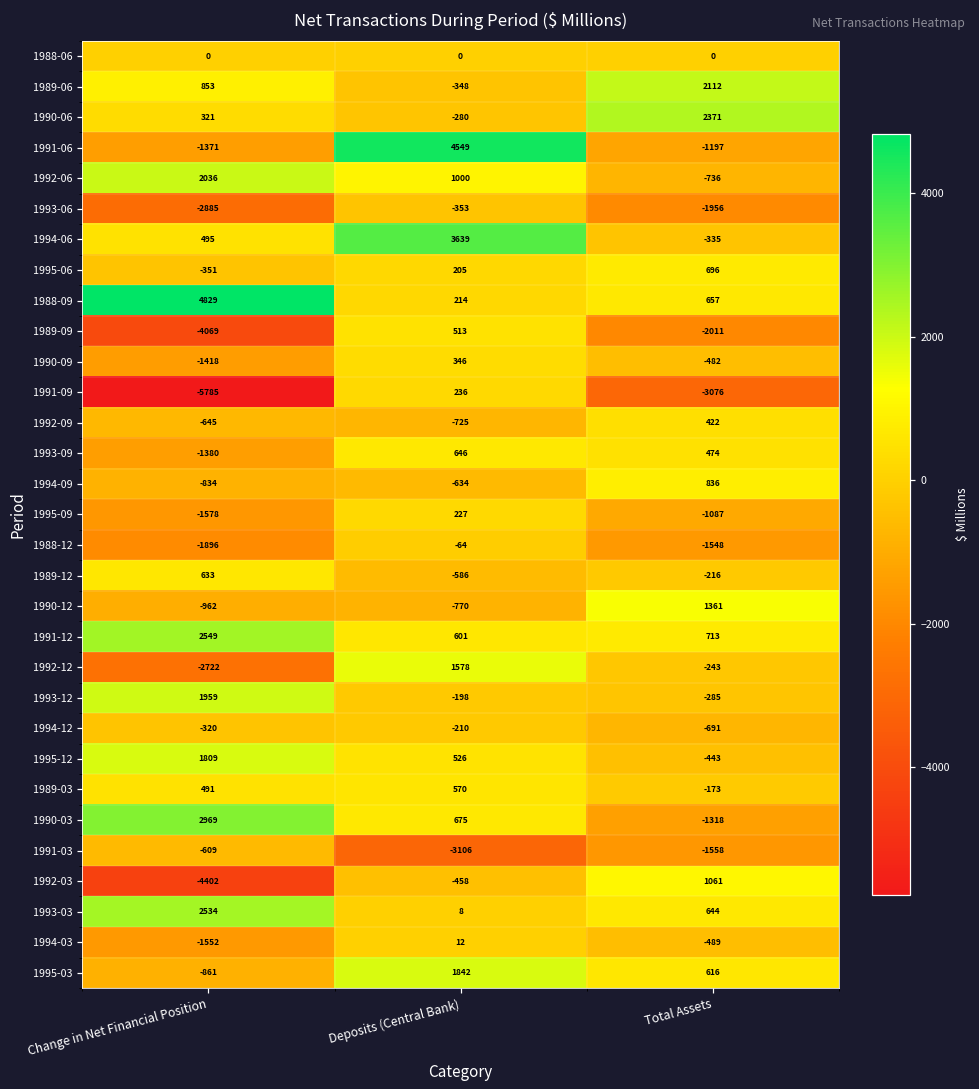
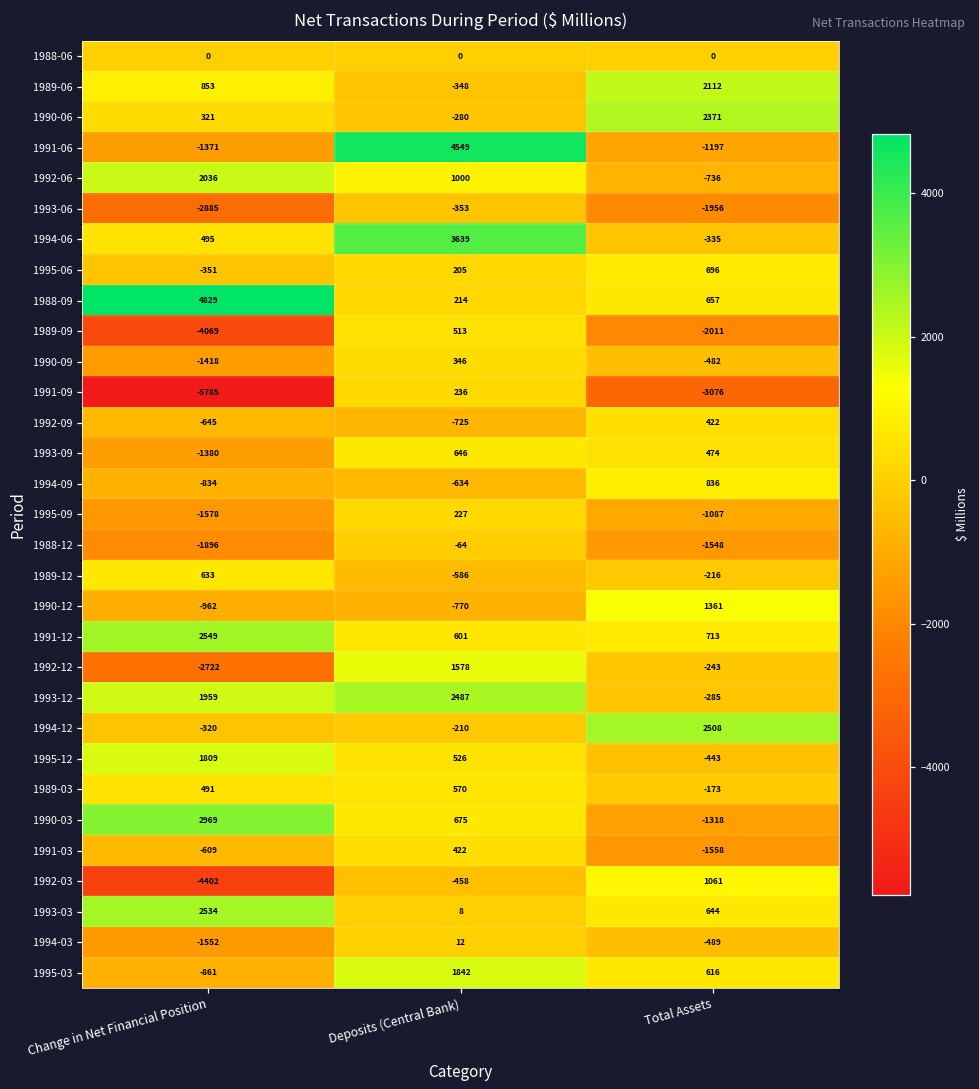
  {
    "1988-06": {
      "Change in Net Financial Position": 0,
      "Deposits (Central Bank)": 0,
      "Total Assets": 0
    },
    "1989-06": {
      "Change in Net Financial Position": 853,
      "Deposits (Central Bank)": -348,
      "Total Assets": 2112
    },
    "1990-06": {
      "Change in Net Financial Position": 321,
      "Deposits (Central Bank)": -280,
      "Total Assets": 2371
    },
    "1991-06": {
      "Change in Net Financial Position": -1371,
      "Deposits (Central Bank)": 4549,
      "Total Assets": -1197
    },
    "1992-06": {
      "Change in Net Financial Position": 2036,
      "Deposits (Central Bank)": 1000,
      "Total Assets": -736
    },
    "1993-06": {
      "Change in Net Financial Position": -2885,
      "Deposits (Central Bank)": -353,
      "Total Assets": -1956
    },
    "1994-06": {
      "Change in Net Financial Position": 495,
      "Deposits (Central Bank)": 3639,
      "Total Assets": -335
    },
    "1995-06": {
      "Change in Net Financial Position": -351,
      "Deposits (Central Bank)": 205,
      "Total Assets": 696
    },
    "1988-09": {
      "Change in Net Financial Position": 4829,
      "Deposits (Central Bank)": 214,
      "Total Assets": 657
    },
    "1989-09": {
      "Change in Net Financial Position": -4069,
      "Deposits (Central Bank)": 513,
      "Total Assets": -2011
    },
    "1990-09": {
      "Change in Net Financial Position": -1418,
      "Deposits (Central Bank)": 346,
      "Total Assets": -482
    },
    "1991-09": {
      "Change in Net Financial Position": -5785,
      "Deposits (Central Bank)": 236,
      "Total Assets": -3076
    },
    "1992-09": {
      "Change in Net Financial Position": -645,
      "Deposits (Central Bank)": -725,
      "Total Assets": 422
    },
    "1993-09": {
      "Change in Net Financial Position": -1380,
      "Deposits (Central Bank)": 646,
      "Total Assets": 474
    },
    "1994-09": {
      "Change in Net Financial Position": -834,
      "Deposits (Central Bank)": -634,
      "Total Assets": 836
    },
    "1995-09": {
      "Change in Net Financial Position": -1578,
      "Deposits (Central Bank)": 227,
      "Total Assets": -1087
    },
    "1988-12": {
      "Change in Net Financial Position": -1896,
      "Deposits (Central Bank)": -64,
      "Total Assets": -1548
    },
    "1989-12": {
      "Change in Net Financial Position": 633,
      "Deposits (Central Bank)": -586,
      "Total Assets": -216
    },
    "1990-12": {
      "Change in Net Financial Position": -962,
      "Deposits (Central Bank)": -770,
      "Total Assets": 1361
    },
    "1991-12": {
      "Change in Net Financial Position": 2549,
      "Deposits (Central Bank)": 601,
      "Total Assets": 713
    },
    "1992-12": {
      "Change in Net Financial Position": -2722,
      "Deposits (Central Bank)": 1578,
      "Total Assets": -243
    },
    "1993-12": {
      "Change in Net Financial Position": 1959,
-     "Deposits (Central Bank)": -198,
+     "Deposits (Central Bank)": 2487,
      "Total Assets": -285
    },
    "1994-12": {
      "Change in Net Financial Position": -320,
      "Deposits (Central Bank)": -210,
-     "Total Assets": -691
+     "Total Assets": 2508
    },
    "1995-12": {
      "Change in Net Financial Position": 1809,
      "Deposits (Central Bank)": 526,
      "Total Assets": -443
    },
    "1989-03": {
      "Change in Net Financial Position": 491,
      "Deposits (Central Bank)": 570,
      "Total Assets": -173
    },
    "1990-03": {
      "Change in Net Financial Position": 2969,
      "Deposits (Central Bank)": 675,
      "Total Assets": -1318
    },
    "1991-03": {
      "Change in Net Financial Position": -609,
-     "Deposits (Central Bank)": -3106,
+     "Deposits (Central Bank)": 422,
      "Total Assets": -1558
    },
    "1992-03": {
      "Change in Net Financial Position": -4402,
      "Deposits (Central Bank)": -458,
      "Total Assets": 1061
    },
    "1993-03": {
      "Change in Net Financial Position": 2534,
      "Deposits (Central Bank)": 8,
      "Total Assets": 644
    },
    "1994-03": {
      "Change in Net Financial Position": -1552,
      "Deposits (Central Bank)": 12,
      "Total Assets": -489
    },
    "1995-03": {
      "Change in Net Financial Position": -861,
      "Deposits (Central Bank)": 1842,
      "Total Assets": 616
    }
  }
